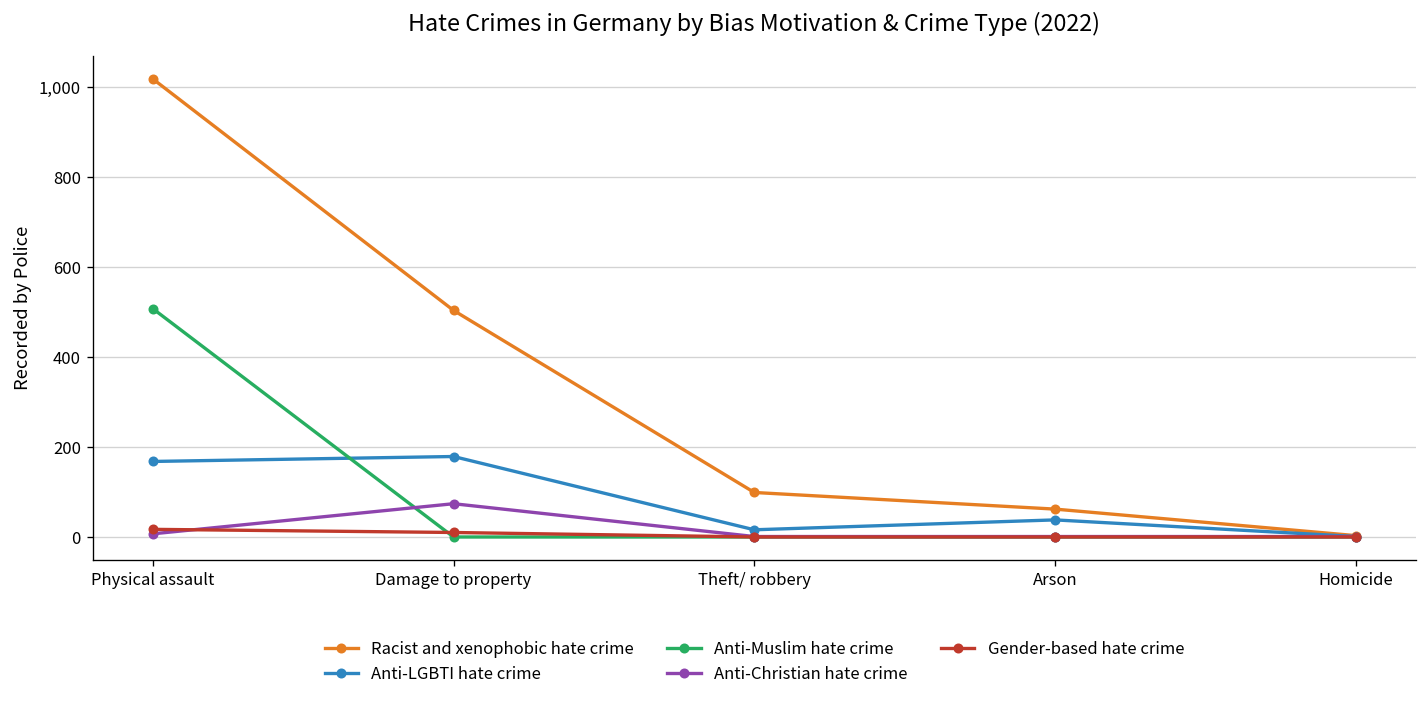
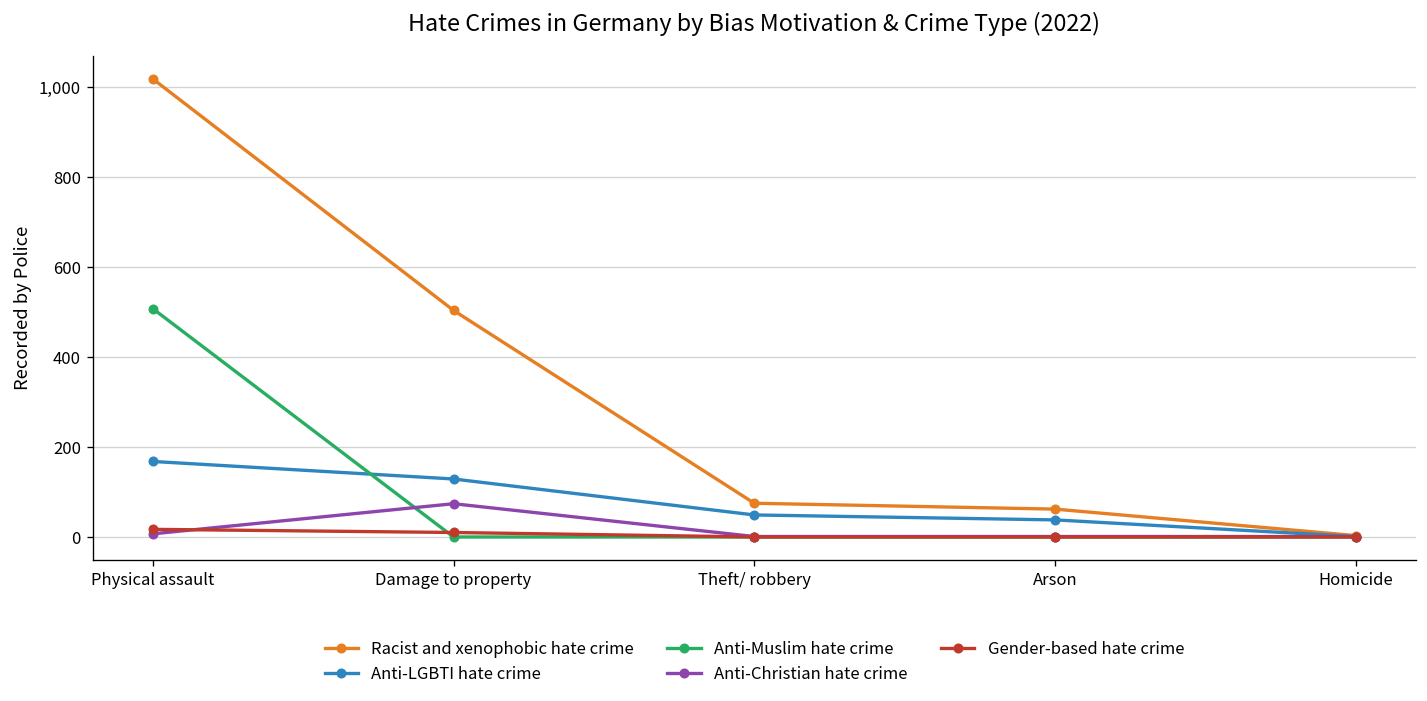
  {
    "Racist and xenophobic hate crime": {
      "Physical assault": "1,020",
      "Damage to property": "500",
-     "Theft/ robbery": "100",
+     "Theft/ robbery": "80",
      "Arson": "60"
    },
    "Anti-LGBTI hate crime": {
      "Physical assault": "170",
-     "Damage to property": "180",
-     "Theft/ robbery": "20",
+     "Damage to property": "130",
+     "Theft/ robbery": "50",
      "Arson": "40"
    },
    "Anti-Muslim hate crime": {
      "Physical assault": "510",
      "Damage to property": "0"
    },
    "Anti-Christian hate crime": {
      "Physical assault": "10",
      "Damage to property": "70"
    },
    "Gender-based hate crime": {
      "Physical assault": "20",
      "Damage to property": "10"
    }
  }
